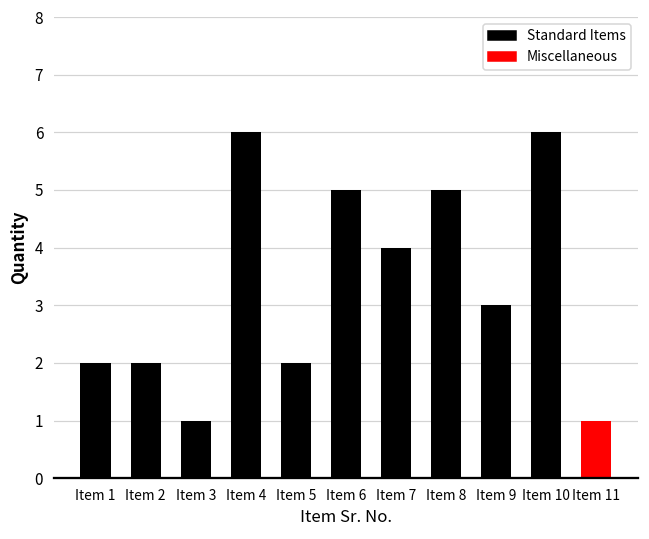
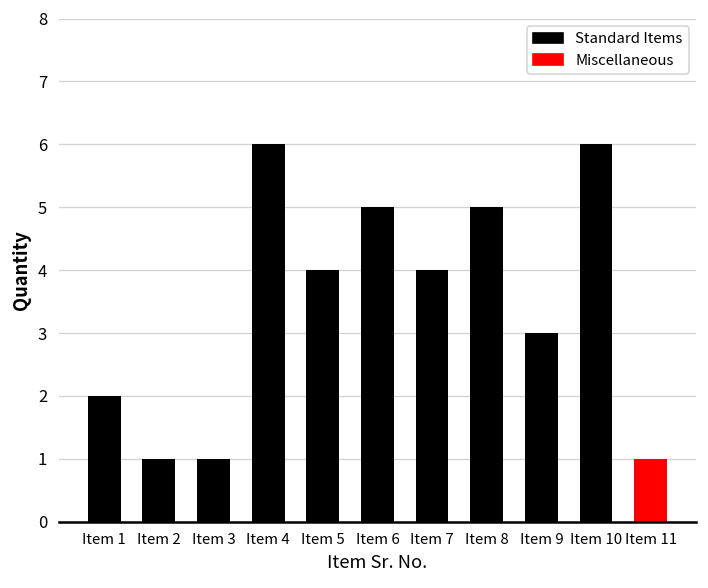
  {
    "Item 1": 2,
-   "Item 2": 2,
+   "Item 2": 1,
    "Item 3": 1,
    "Item 4": 6,
-   "Item 5": 2,
+   "Item 5": 4,
    "Item 6": 5,
    "Item 7": 4,
    "Item 8": 5,
    "Item 9": 3,
    "Item 10": 6,
    "Item 11": 1
  }
